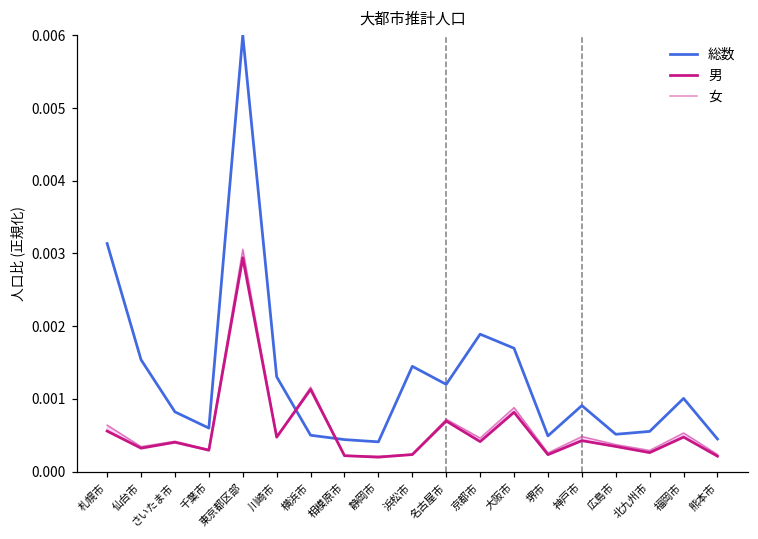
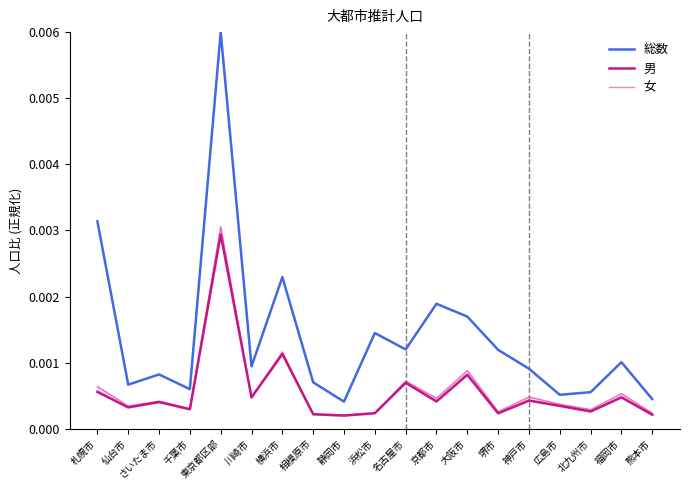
  {
    "総数": {
      "札幌市": 0.0031,
-     "仙台市": 0.0015,
+     "仙台市": 0.0007,
      "さいたま市": 0.0008,
      "千葉市": 0.0006,
      "東京都区部": 0.0060,
-     "川崎市": 0.0013,
-     "横浜市": 0.0005,
-     "相模原市": 0.0004,
+     "川崎市": 0.0009,
+     "横浜市": 0.0023,
+     "相模原市": 0.0007,
      "静岡市": 0.0004,
      "浜松市": 0.0014,
      "名古屋市": 0.0012,
      "京都市": 0.0019,
      "大阪市": 0.0017,
-     "堺市": 0.0005,
+     "堺市": 0.0012,
      "神戸市": 0.0009,
      "広島市": 0.0005,
      "北九州市": 0.0006,
      "福岡市": 0.0010,
      "熊本市": 0.0004
    }
  }
